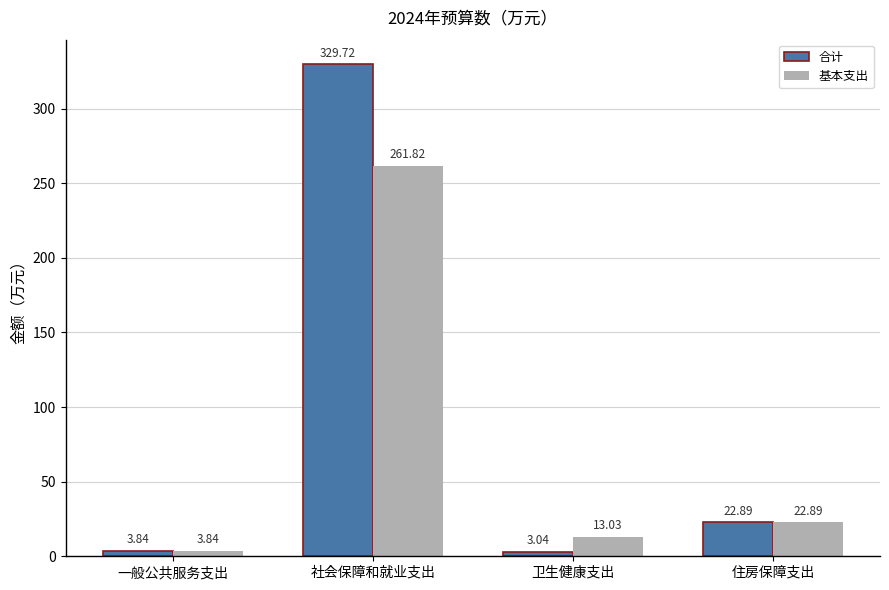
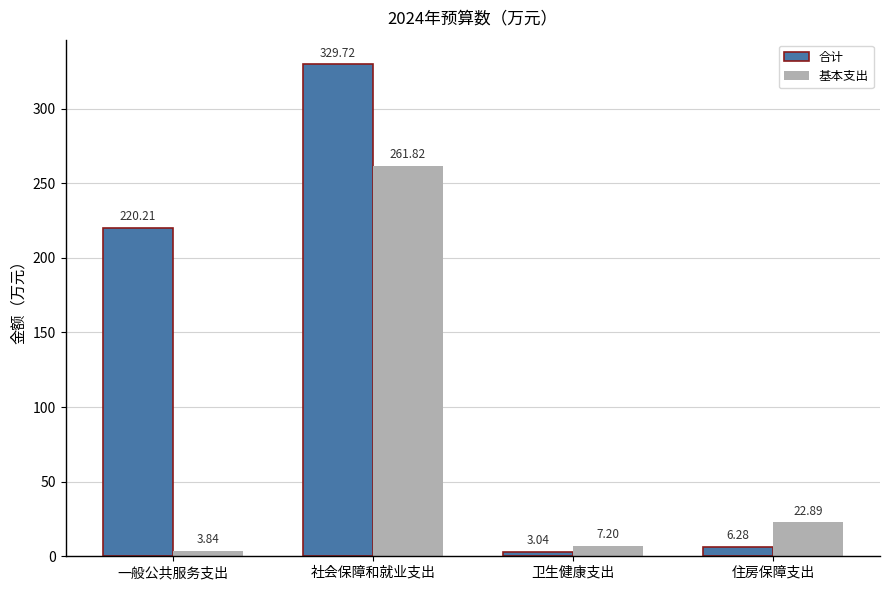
  {
    "合计": {
-     "一般公共服务支出": 3.84,
+     "一般公共服务支出": 220.21,
      "社会保障和就业支出": 329.72,
      "卫生健康支出": 3.04,
-     "住房保障支出": 22.89
+     "住房保障支出": 6.28
    },
    "基本支出": {
      "一般公共服务支出": 3.84,
      "社会保障和就业支出": 261.82,
-     "卫生健康支出": 13.03,
+     "卫生健康支出": 7.20,
      "住房保障支出": 22.89
    }
  }
